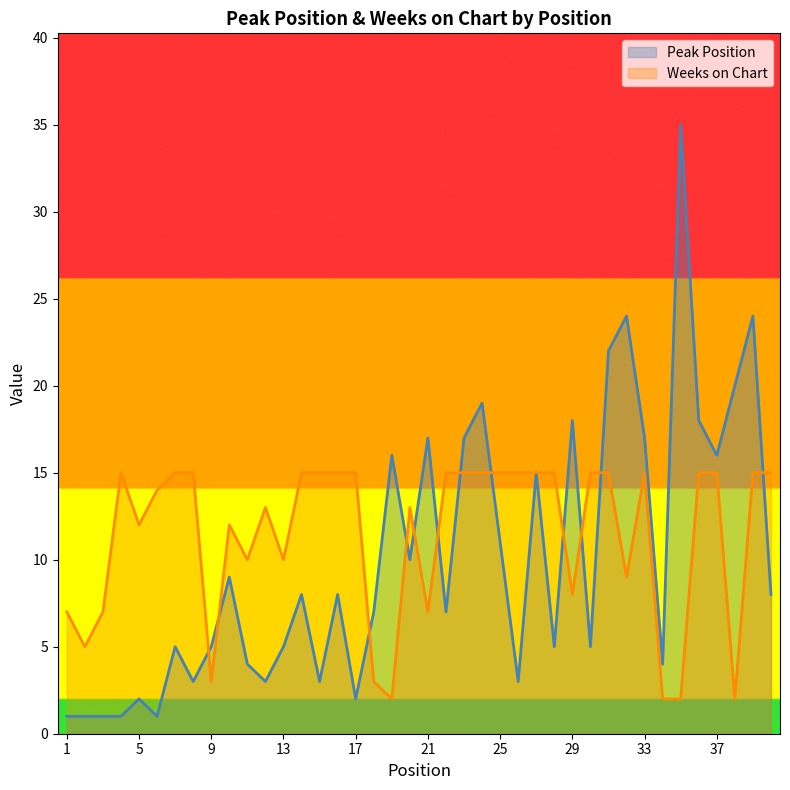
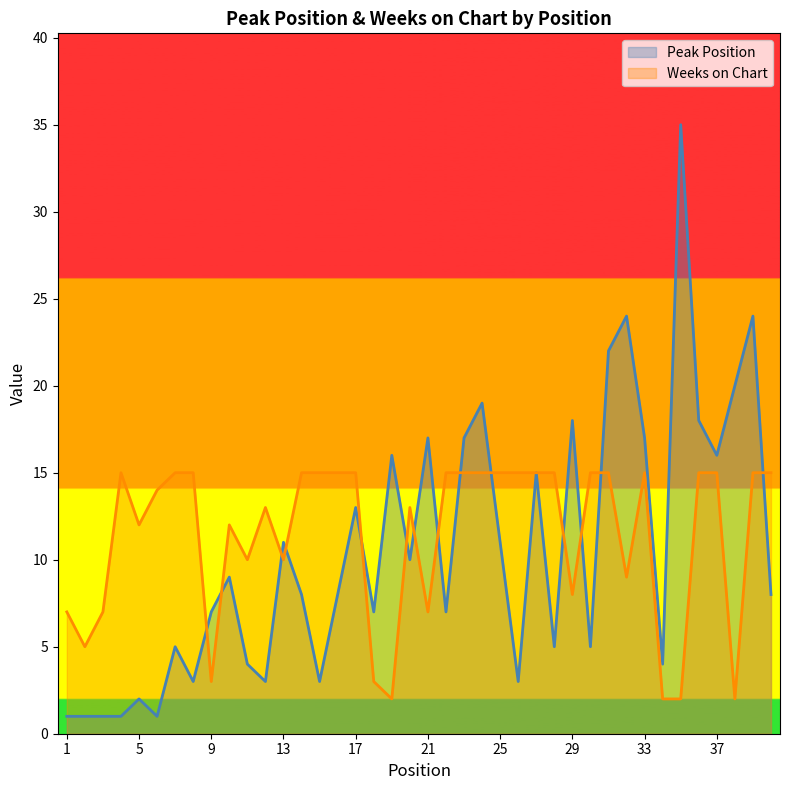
  {
    "Peak Position": {
      "1": 1,
      "5": 2,
-     "9": 5,
-     "13": 5,
-     "17": 2,
+     "9": 7,
+     "13": 11,
+     "17": 13,
      "21": 17,
      "25": 11,
      "29": 18,
      "33": 17,
      "37": 16
    },
    "Weeks on Chart": {
      "1": 7,
      "5": 12,
      "9": 3,
      "13": 10,
      "17": 15,
      "21": 7,
      "25": 15,
      "29": 8,
      "33": 15,
      "37": 15
    }
  }
